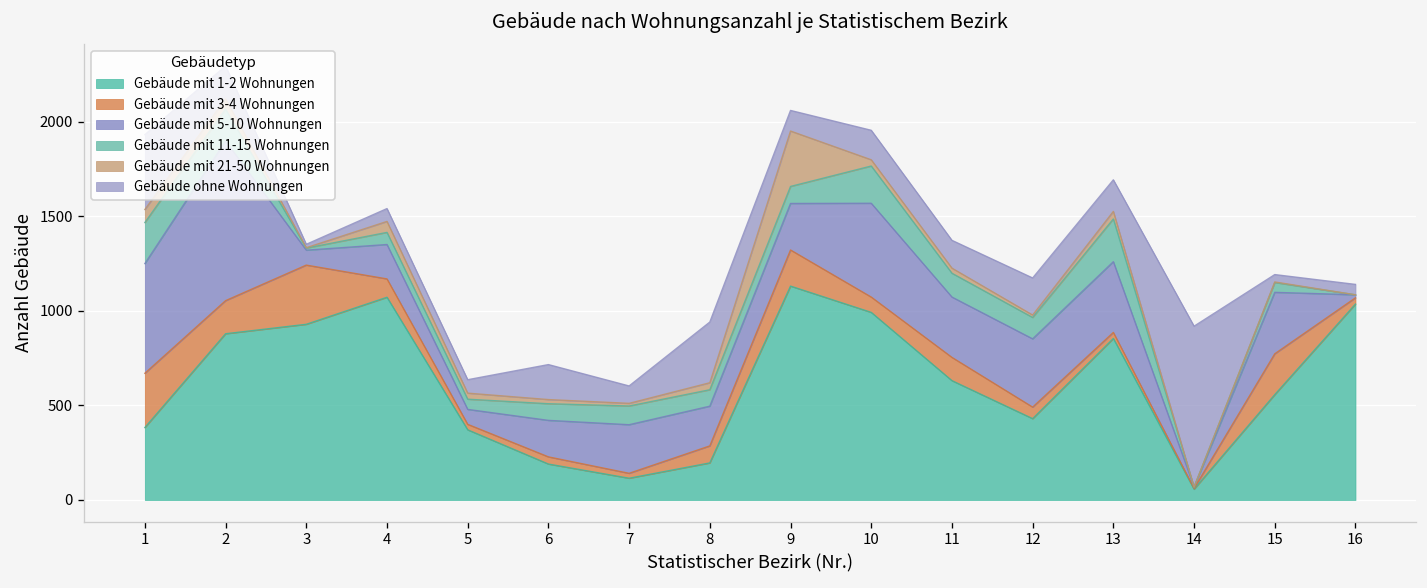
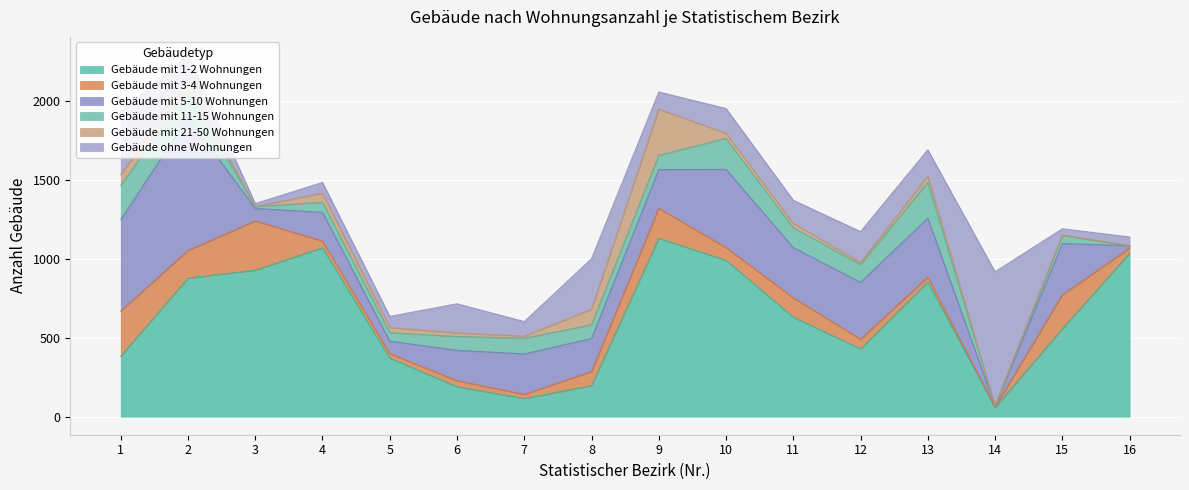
  {
    "Gebäude mit 3-4 Wohnungen": {
      "1": 290,
      "2": 180,
      "3": 310,
-     "4": 100,
+     "4": 40,
      "5": 30,
      "6": 40,
      "7": 30,
      "8": 90,
      "9": 190,
      "10": 80,
      "11": 120,
      "12": 60,
      "13": 30,
      "15": 220
    },
    "Gebäude mit 21-50 Wohnungen": {
      "1": 70,
      "4": 60,
      "5": 30,
      "6": 20,
-     "8": 40,
+     "8": 100,
      "9": 290,
      "10": 30,
      "11": 30,
      "13": 40
    }
  }
